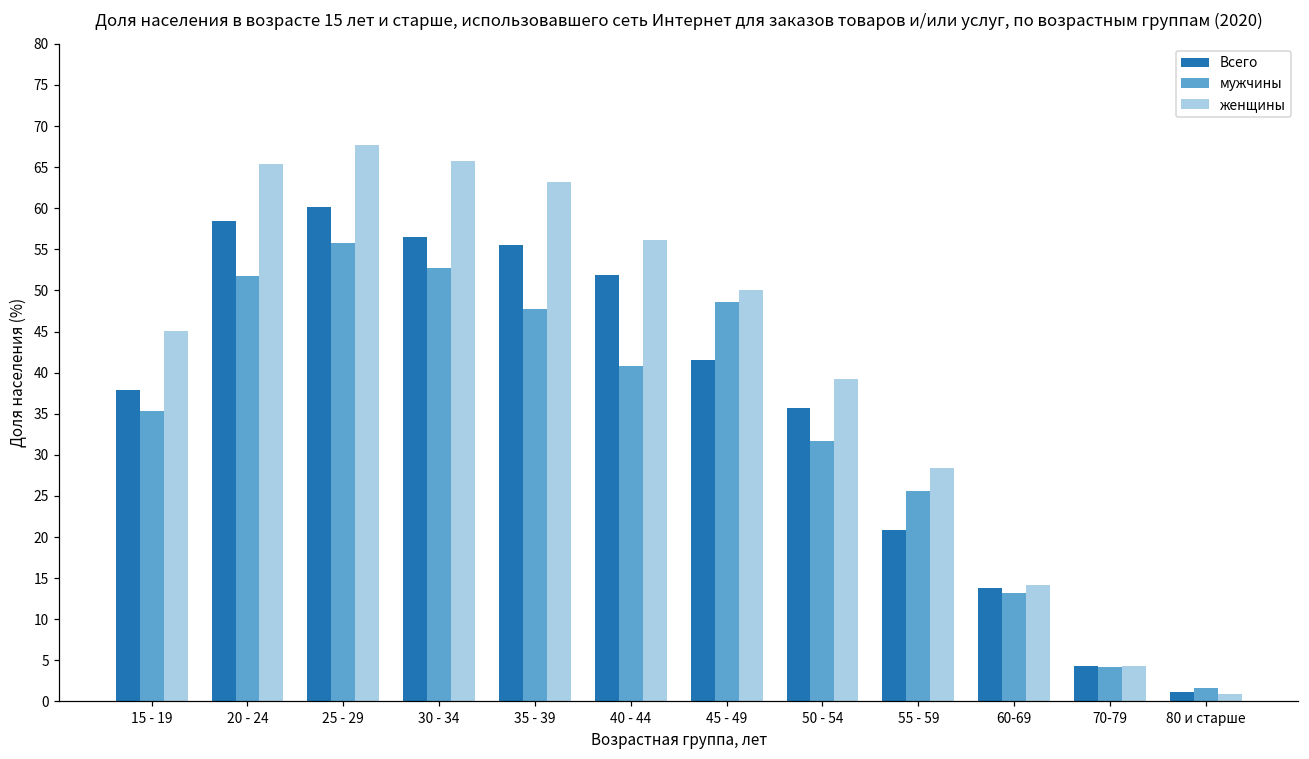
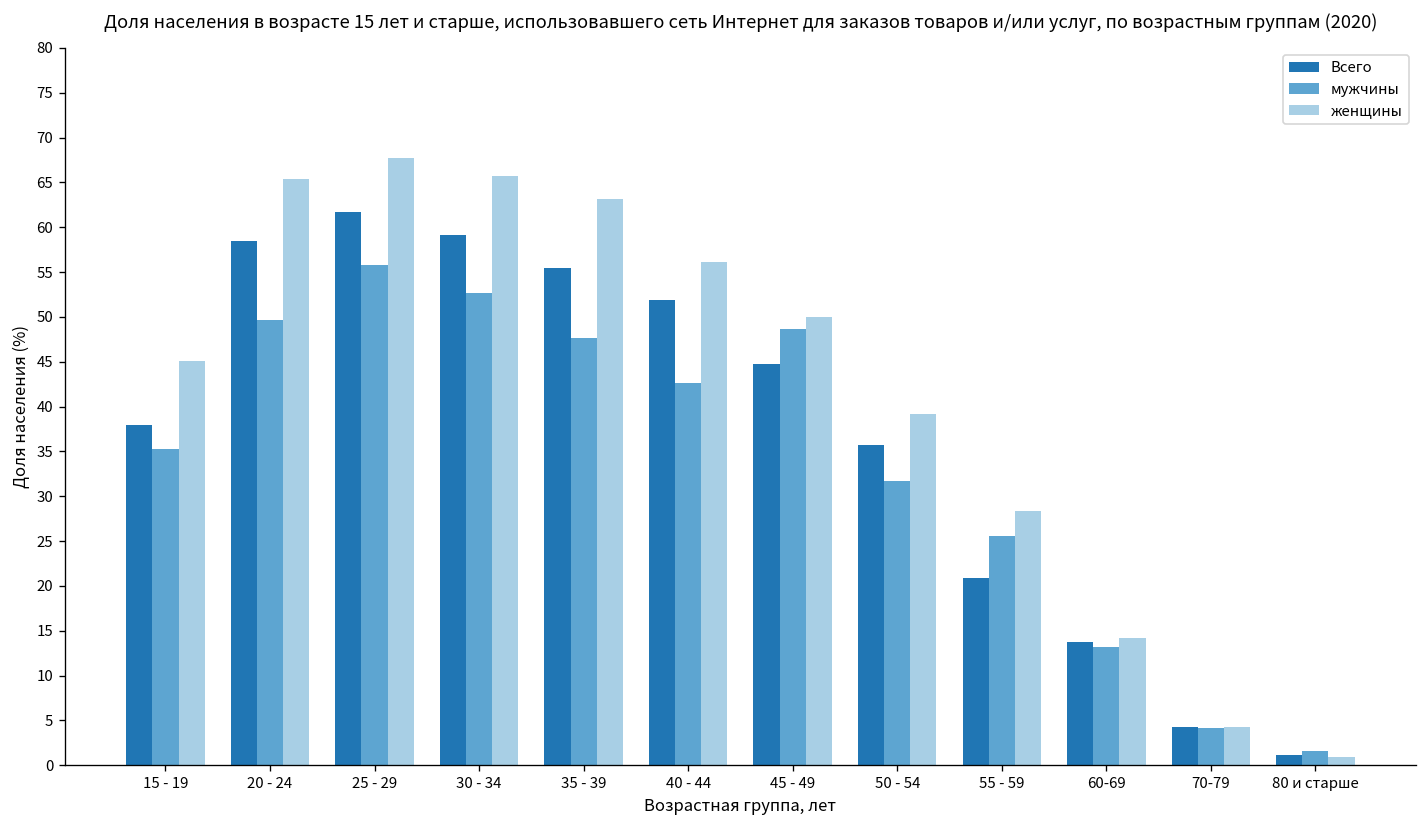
  {
    "Всего": {
      "15 - 19": 38,
      "20 - 24": 59,
-     "25 - 29": 60,
-     "30 - 34": 57,
+     "25 - 29": 62,
+     "30 - 34": 59,
      "35 - 39": 56,
      "40 - 44": 52,
-     "45 - 49": 42,
+     "45 - 49": 45,
      "50 - 54": 36,
      "55 - 59": 21,
      "60-69": 14,
      "70-79": 4,
      "80 и старше": 1
    },
    "мужчины": {
      "15 - 19": 35,
-     "20 - 24": 52,
+     "20 - 24": 50,
      "25 - 29": 56,
      "30 - 34": 53,
      "35 - 39": 48,
-     "40 - 44": 41,
+     "40 - 44": 43,
      "45 - 49": 49,
      "50 - 54": 32,
      "55 - 59": 26,
      "60-69": 13,
      "70-79": 4,
      "80 и старше": 2
    },
    "женщины": {
      "15 - 19": 45,
      "20 - 24": 65,
      "25 - 29": 68,
      "30 - 34": 66,
      "35 - 39": 63,
      "40 - 44": 56,
      "45 - 49": 50,
      "50 - 54": 39,
      "55 - 59": 28,
      "60-69": 14,
      "70-79": 4,
      "80 и старше": 1
    }
  }
